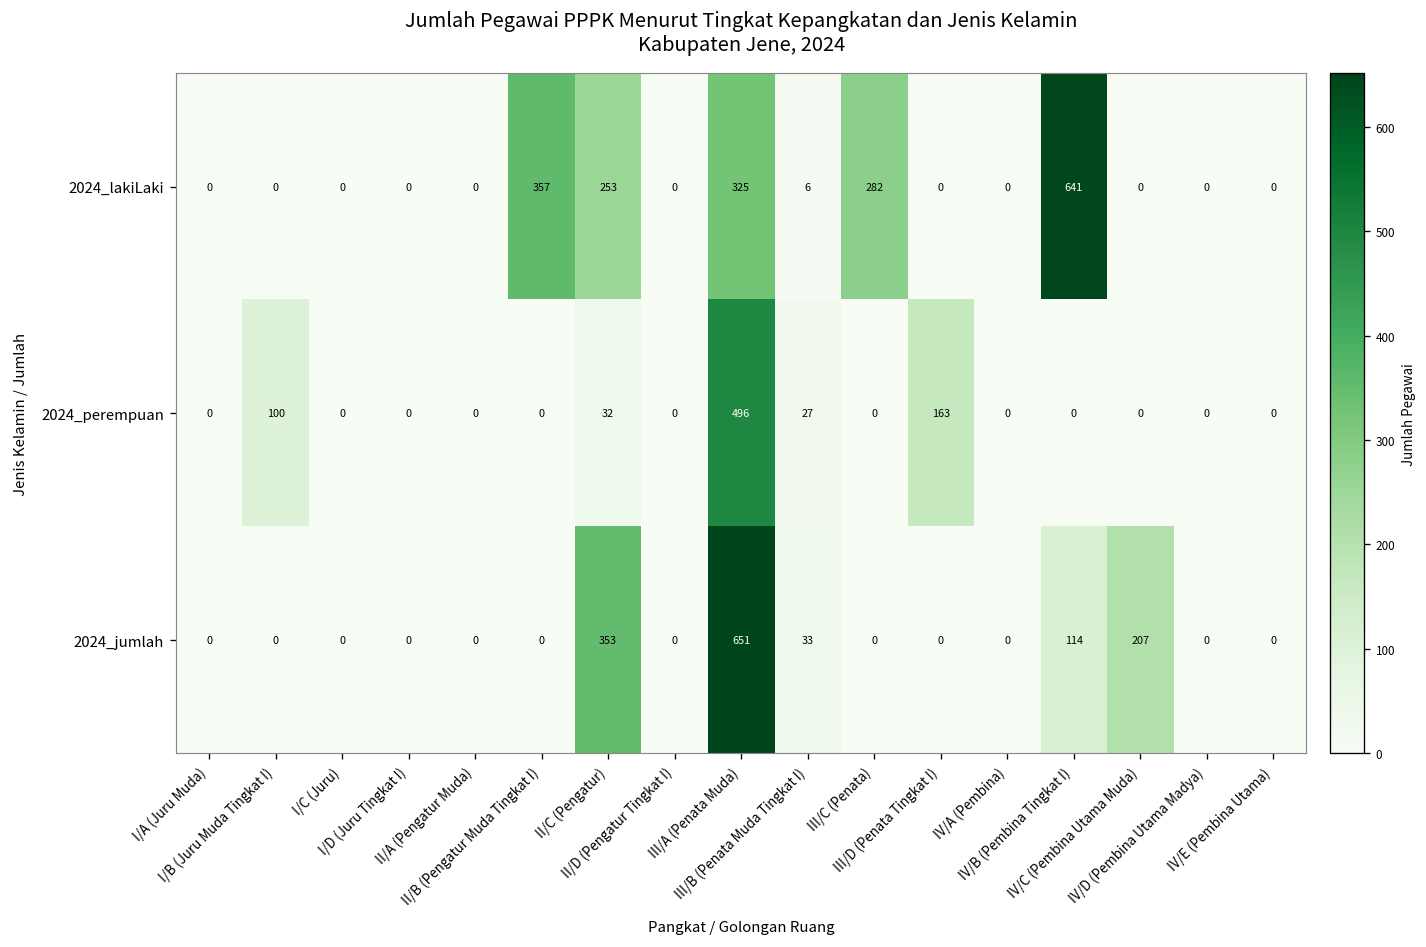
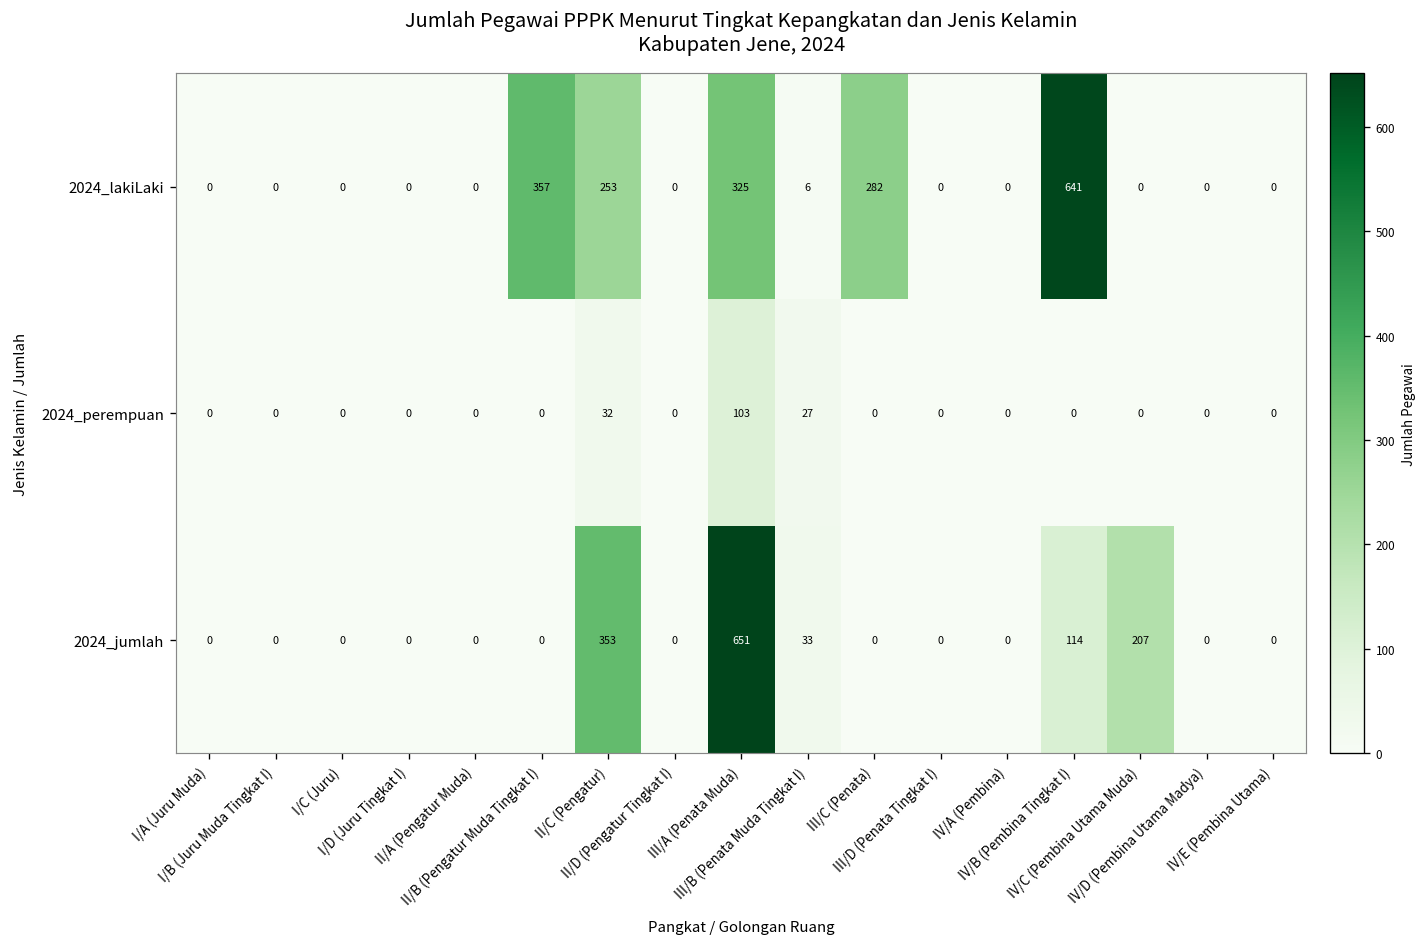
  {
    "2024_lakiLaki": {
      "I/A (Juru Muda)": 0,
      "I/B (Juru Muda Tingkat I)": 0,
      "I/C (Juru)": 0,
      "I/D (Juru Tingkat I)": 0,
      "II/A (Pengatur Muda)": 0,
      "II/B (Pengatur Muda Tingkat I)": 357,
      "II/C (Pengatur)": 253,
      "II/D (Pengatur Tingkat I)": 0,
      "III/A (Penata Muda)": 325,
      "III/B (Penata Muda Tingkat I)": 6,
      "III/C (Penata)": 282,
      "III/D (Penata Tingkat I)": 0,
      "IV/A (Pembina)": 0,
      "IV/B (Pembina Tingkat I)": 641,
      "IV/C (Pembina Utama Muda)": 0,
      "IV/D (Pembina Utama Madya)": 0,
      "IV/E (Pembina Utama)": 0
    },
    "2024_perempuan": {
      "I/A (Juru Muda)": 0,
-     "I/B (Juru Muda Tingkat I)": 100,
+     "I/B (Juru Muda Tingkat I)": 0,
      "I/C (Juru)": 0,
      "I/D (Juru Tingkat I)": 0,
      "II/A (Pengatur Muda)": 0,
      "II/B (Pengatur Muda Tingkat I)": 0,
      "II/C (Pengatur)": 32,
      "II/D (Pengatur Tingkat I)": 0,
-     "III/A (Penata Muda)": 496,
+     "III/A (Penata Muda)": 103,
      "III/B (Penata Muda Tingkat I)": 27,
      "III/C (Penata)": 0,
-     "III/D (Penata Tingkat I)": 163,
+     "III/D (Penata Tingkat I)": 0,
      "IV/A (Pembina)": 0,
      "IV/B (Pembina Tingkat I)": 0,
      "IV/C (Pembina Utama Muda)": 0,
      "IV/D (Pembina Utama Madya)": 0,
      "IV/E (Pembina Utama)": 0
    },
    "2024_jumlah": {
      "I/A (Juru Muda)": 0,
      "I/B (Juru Muda Tingkat I)": 0,
      "I/C (Juru)": 0,
      "I/D (Juru Tingkat I)": 0,
      "II/A (Pengatur Muda)": 0,
      "II/B (Pengatur Muda Tingkat I)": 0,
      "II/C (Pengatur)": 353,
      "II/D (Pengatur Tingkat I)": 0,
      "III/A (Penata Muda)": 651,
      "III/B (Penata Muda Tingkat I)": 33,
      "III/C (Penata)": 0,
      "III/D (Penata Tingkat I)": 0,
      "IV/A (Pembina)": 0,
      "IV/B (Pembina Tingkat I)": 114,
      "IV/C (Pembina Utama Muda)": 207,
      "IV/D (Pembina Utama Madya)": 0,
      "IV/E (Pembina Utama)": 0
    }
  }
